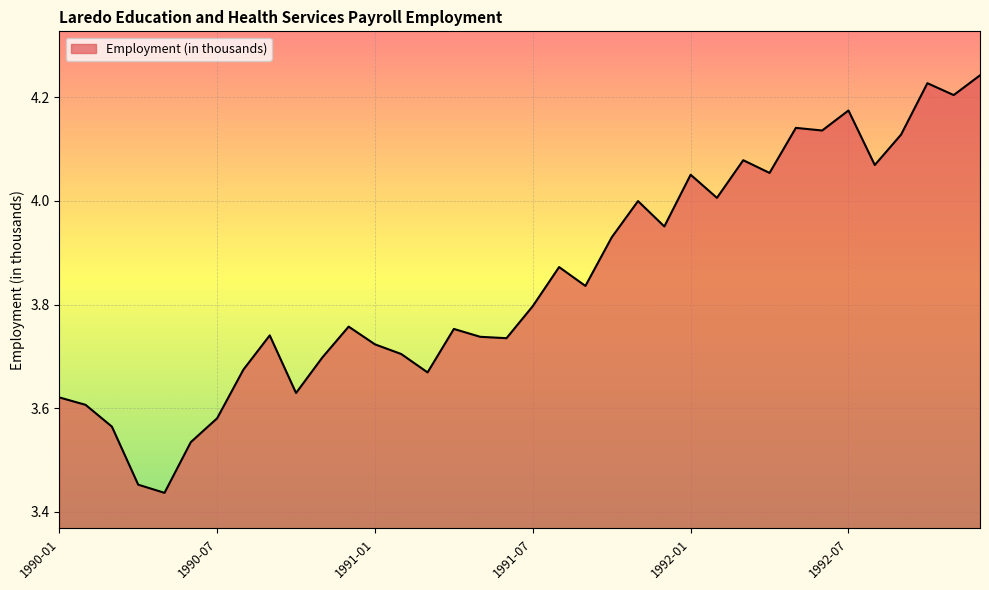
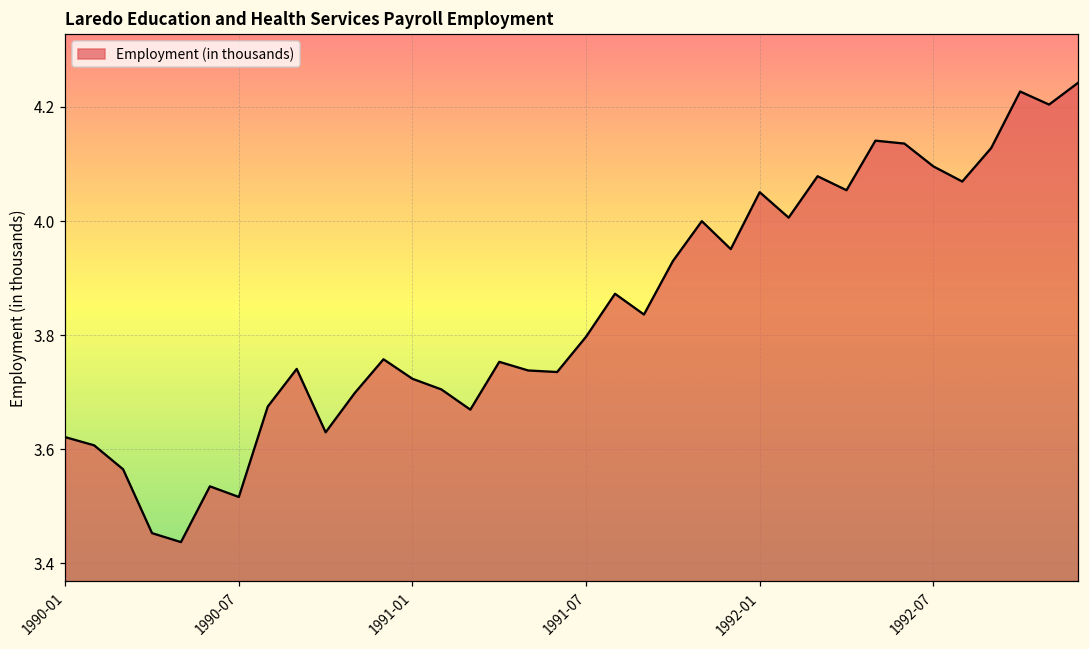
  {
    "1990-01": 3.62,
-   "1990-07": 3.58,
+   "1990-07": 3.52,
    "1991-01": 3.72,
    "1991-07": 3.80,
    "1992-01": 4.05,
-   "1992-07": 4.17
+   "1992-07": 4.10
  }
